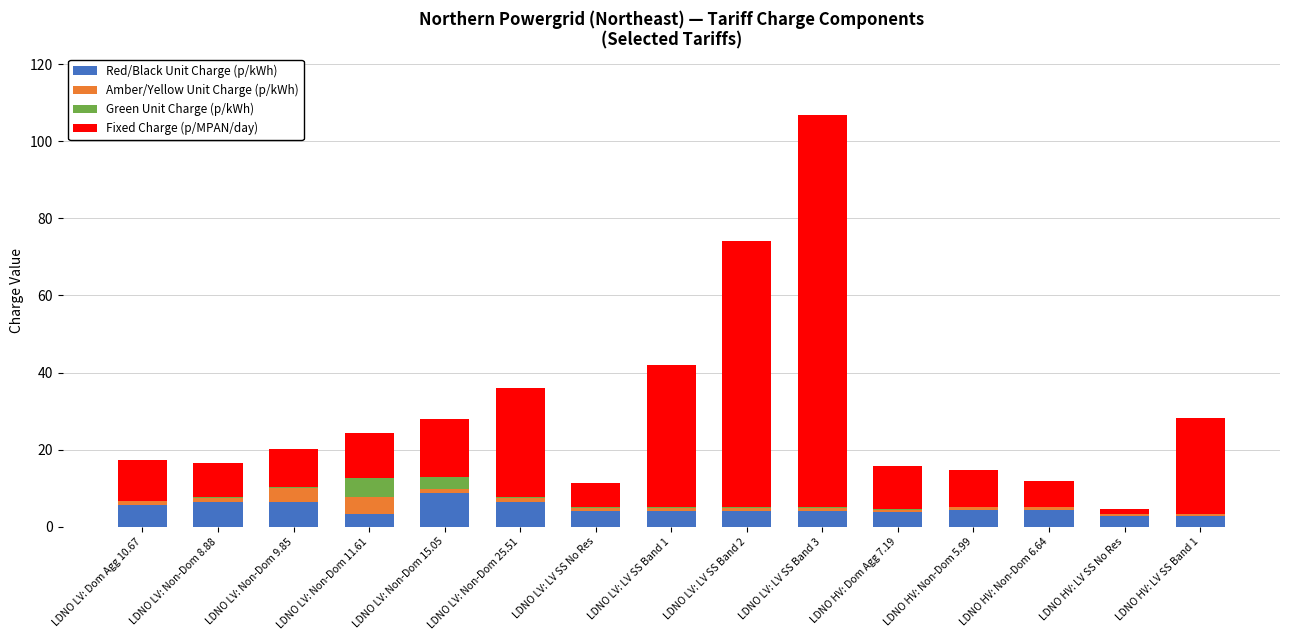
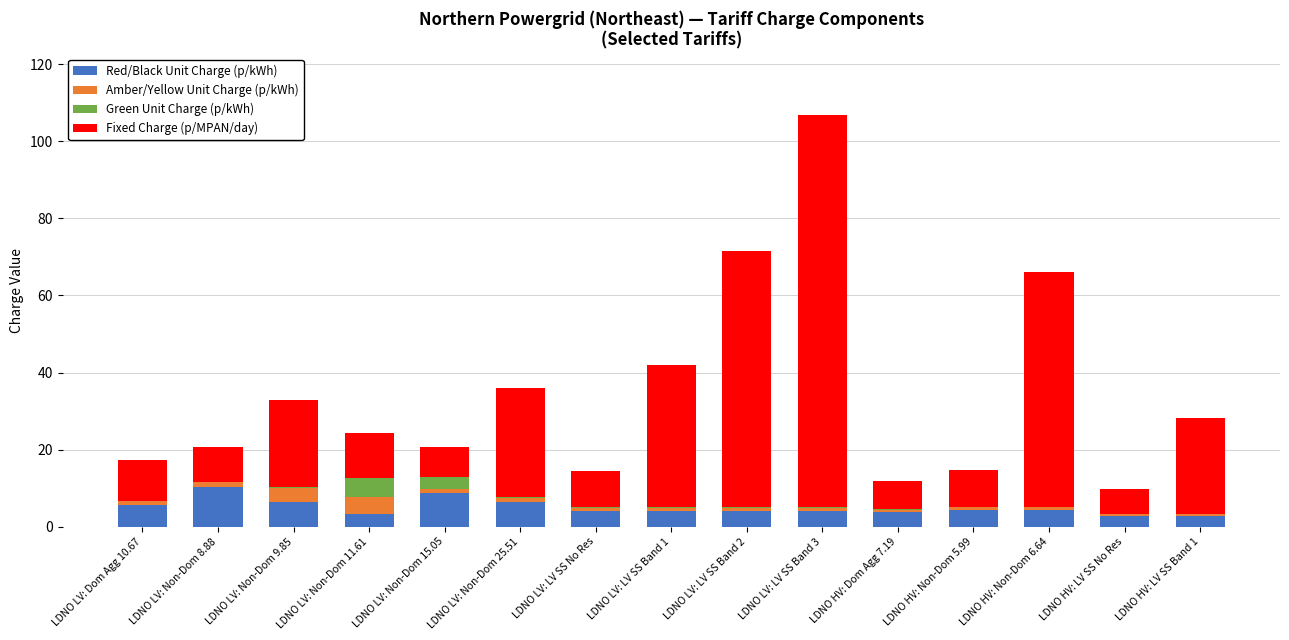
  {
    "Red/Black Unit Charge (p/kWh)": {
      "LDNO LV: Dom Agg 10.67": 6,
-     "LDNO LV: Non-Dom 8.88": 6,
+     "LDNO LV: Non-Dom 8.88": 10,
      "LDNO LV: Non-Dom 9.85": 6,
      "LDNO LV: Non-Dom 11.61": 3,
      "LDNO LV: Non-Dom 15.05": 9,
      "LDNO LV: Non-Dom 25.51": 6,
      "LDNO LV: LV SS No Res": 4,
      "LDNO LV: LV SS Band 1": 4,
      "LDNO LV: LV SS Band 2": 4,
      "LDNO LV: LV SS Band 3": 4,
      "LDNO HV: Dom Agg 7.19": 4,
      "LDNO HV: Non-Dom 5.99": 4,
      "LDNO HV: Non-Dom 6.64": 4,
      "LDNO HV: LV SS No Res": 3,
      "LDNO HV: LV SS Band 1": 3
    },
    "Amber/Yellow Unit Charge (p/kWh)": {
      "LDNO LV: Dom Agg 10.67": 1,
      "LDNO LV: Non-Dom 8.88": 1,
      "LDNO LV: Non-Dom 9.85": 4,
      "LDNO LV: Non-Dom 11.61": 4,
      "LDNO LV: Non-Dom 15.05": 1,
      "LDNO LV: Non-Dom 25.51": 1,
      "LDNO LV: LV SS No Res": 1,
      "LDNO LV: LV SS Band 1": 1,
      "LDNO LV: LV SS Band 2": 1,
      "LDNO LV: LV SS Band 3": 1,
      "LDNO HV: Non-Dom 5.99": 1,
      "LDNO HV: Non-Dom 6.64": 1
    },
    "Green Unit Charge (p/kWh)": {
      "LDNO LV: Non-Dom 11.61": 5,
      "LDNO LV: Non-Dom 15.05": 3
    },
    "Fixed Charge (p/MPAN/day)": {
      "LDNO LV: Dom Agg 10.67": 11,
      "LDNO LV: Non-Dom 8.88": 9,
-     "LDNO LV: Non-Dom 9.85": 10,
+     "LDNO LV: Non-Dom 9.85": 23,
      "LDNO LV: Non-Dom 11.61": 12,
-     "LDNO LV: Non-Dom 15.05": 15,
+     "LDNO LV: Non-Dom 15.05": 8,
      "LDNO LV: Non-Dom 25.51": 28,
-     "LDNO LV: LV SS No Res": 6,
+     "LDNO LV: LV SS No Res": 9,
      "LDNO LV: LV SS Band 1": 37,
-     "LDNO LV: LV SS Band 2": 69,
+     "LDNO LV: LV SS Band 2": 66,
      "LDNO LV: LV SS Band 3": 102,
-     "LDNO HV: Dom Agg 7.19": 11,
+     "LDNO HV: Dom Agg 7.19": 7,
      "LDNO HV: Non-Dom 5.99": 9,
-     "LDNO HV: Non-Dom 6.64": 7,
-     "LDNO HV: LV SS No Res": 1,
+     "LDNO HV: Non-Dom 6.64": 61,
+     "LDNO HV: LV SS No Res": 6,
      "LDNO HV: LV SS Band 1": 25
    }
  }
